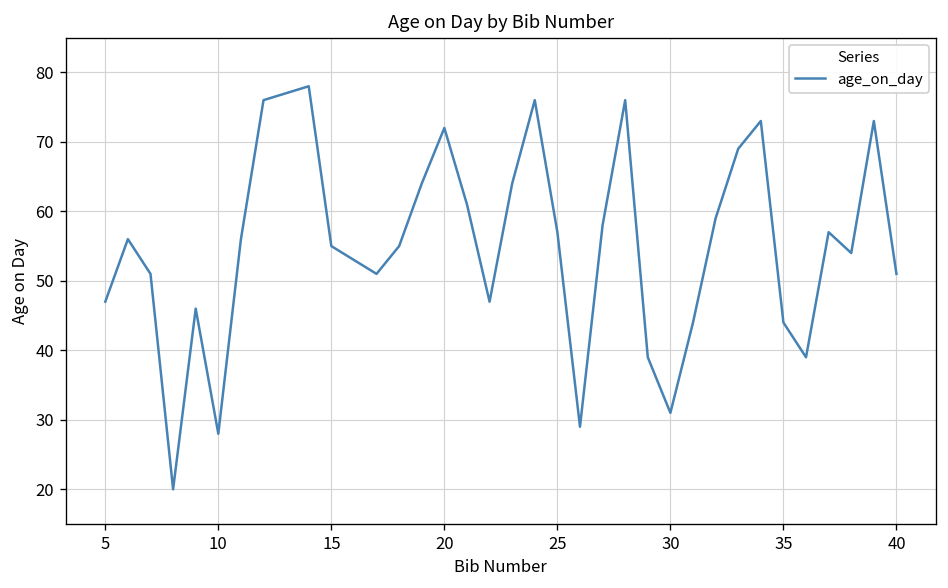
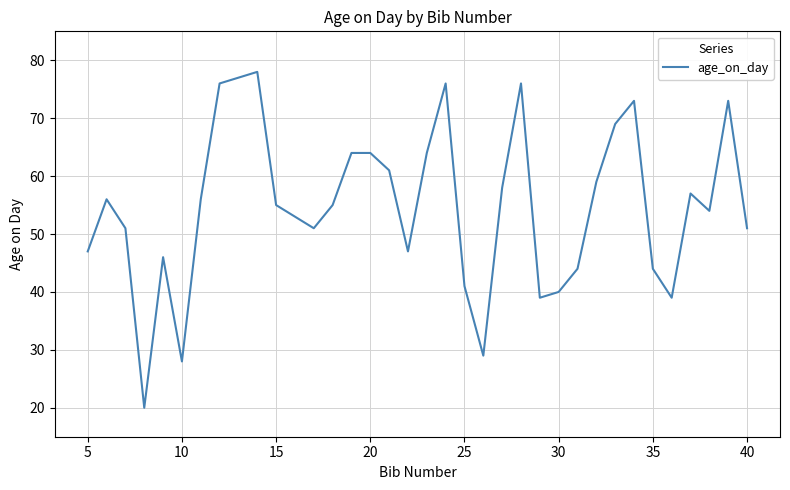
  {
    "5": 47,
    "10": 28,
    "15": 55,
-   "20": 72,
-   "25": 57,
-   "30": 31,
+   "20": 64,
+   "25": 41,
+   "30": 40,
    "35": 44,
    "40": 51
  }
